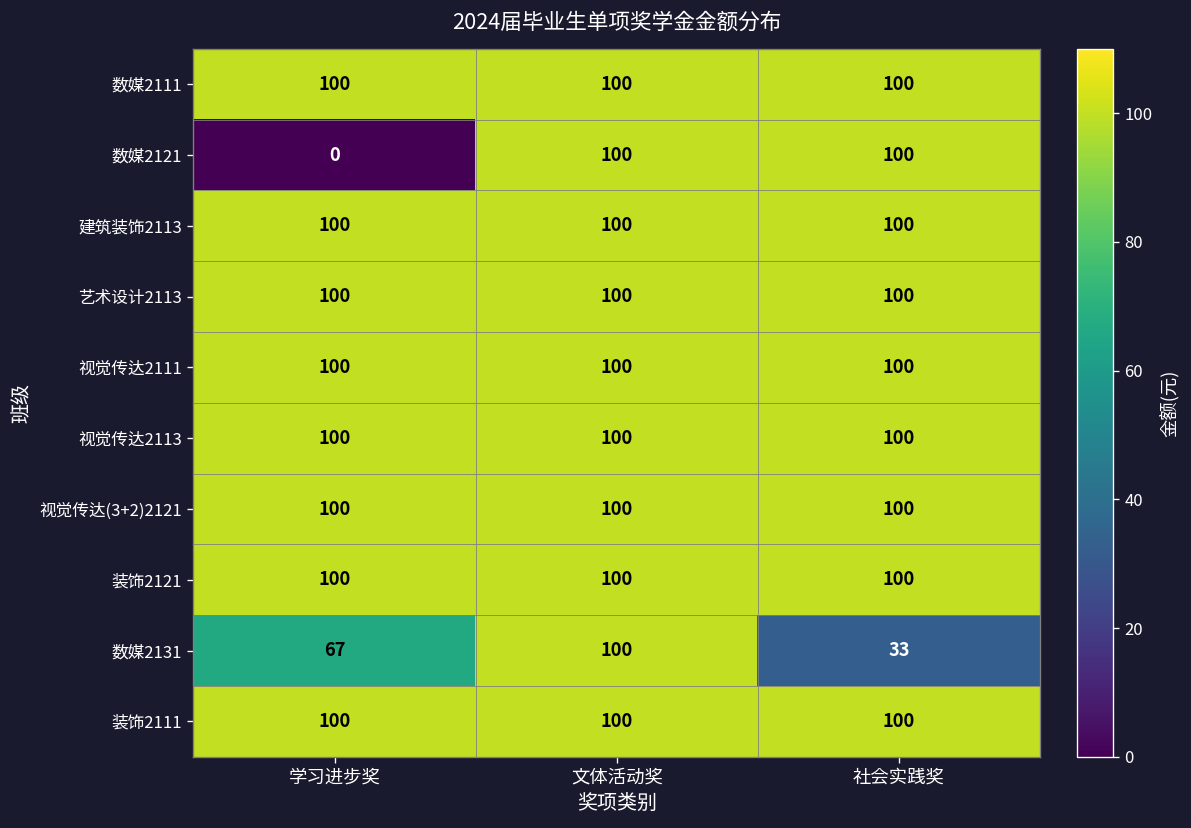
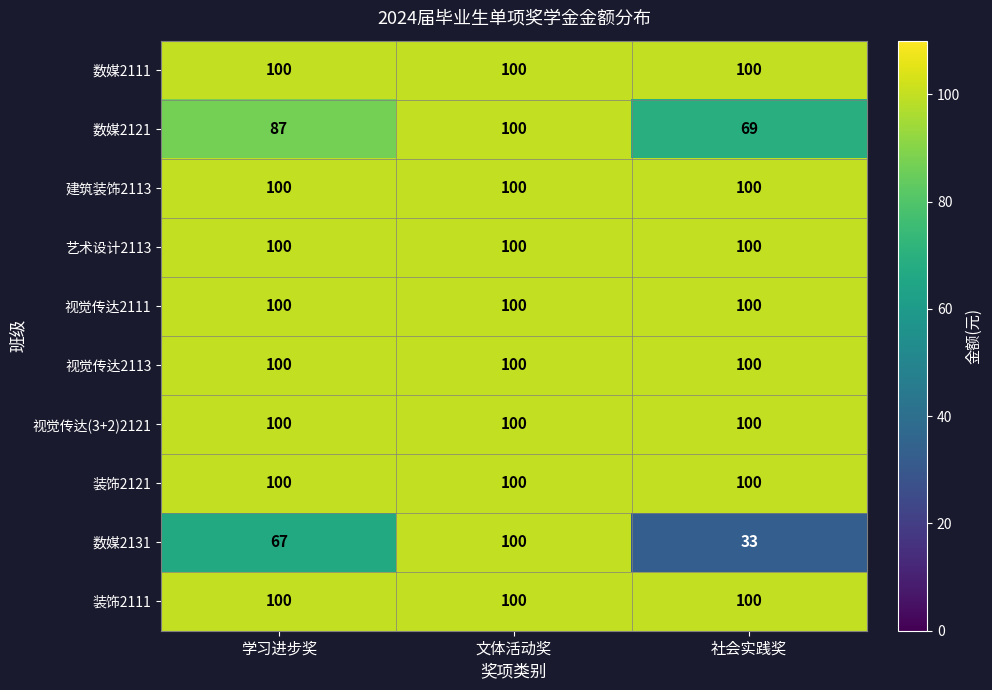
  {
    "数媒2111": {
      "学习进步奖": 100,
      "文体活动奖": 100,
      "社会实践奖": 100
    },
    "数媒2121": {
-     "学习进步奖": 0,
+     "学习进步奖": 87,
      "文体活动奖": 100,
-     "社会实践奖": 100
+     "社会实践奖": 69
    },
    "建筑装饰2113": {
      "学习进步奖": 100,
      "文体活动奖": 100,
      "社会实践奖": 100
    },
    "艺术设计2113": {
      "学习进步奖": 100,
      "文体活动奖": 100,
      "社会实践奖": 100
    },
    "视觉传达2111": {
      "学习进步奖": 100,
      "文体活动奖": 100,
      "社会实践奖": 100
    },
    "视觉传达2113": {
      "学习进步奖": 100,
      "文体活动奖": 100,
      "社会实践奖": 100
    },
    "视觉传达(3+2)2121": {
      "学习进步奖": 100,
      "文体活动奖": 100,
      "社会实践奖": 100
    },
    "装饰2121": {
      "学习进步奖": 100,
      "文体活动奖": 100,
      "社会实践奖": 100
    },
    "数媒2131": {
      "学习进步奖": 67,
      "文体活动奖": 100,
      "社会实践奖": 33
    },
    "装饰2111": {
      "学习进步奖": 100,
      "文体活动奖": 100,
      "社会实践奖": 100
    }
  }
